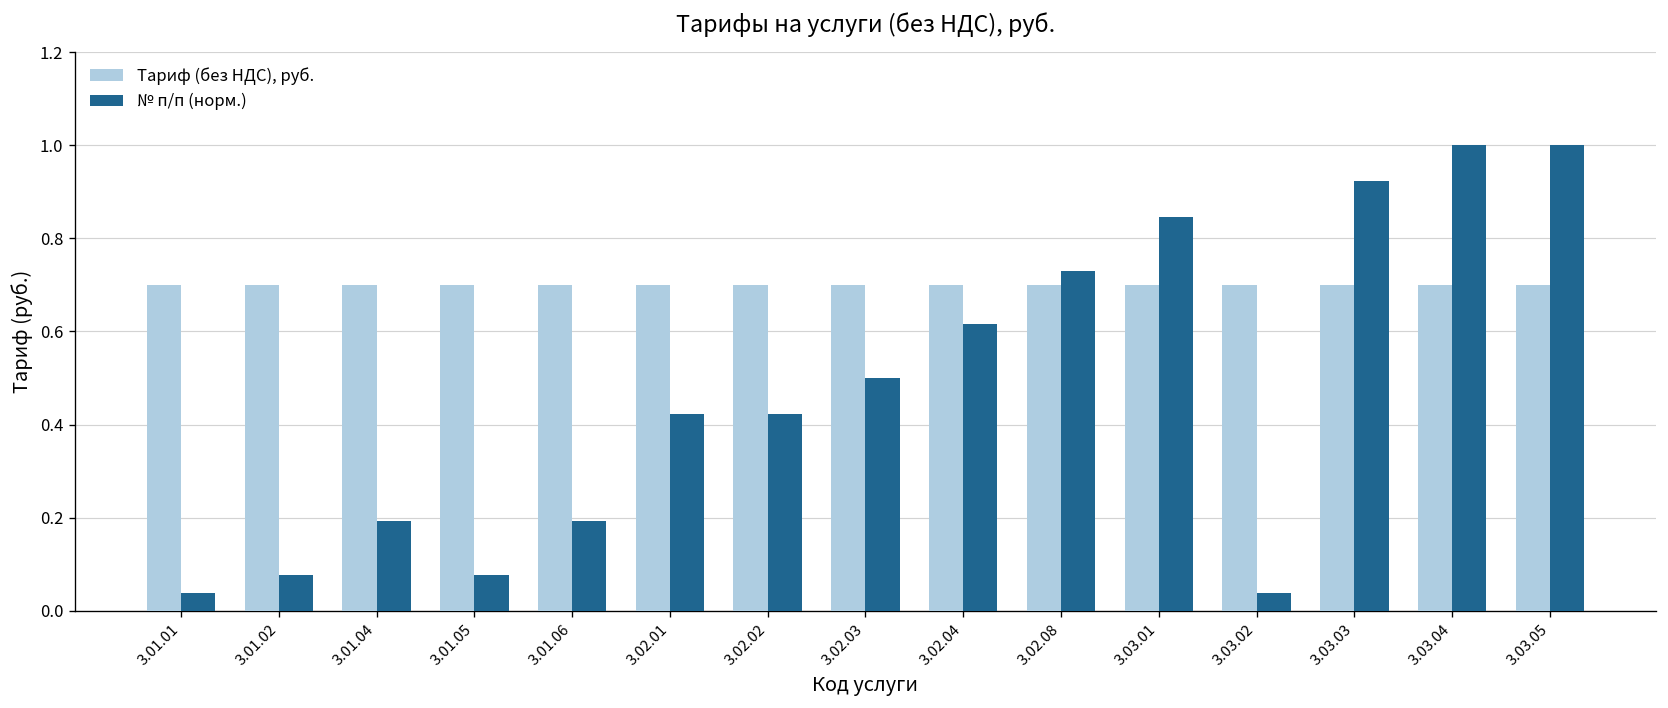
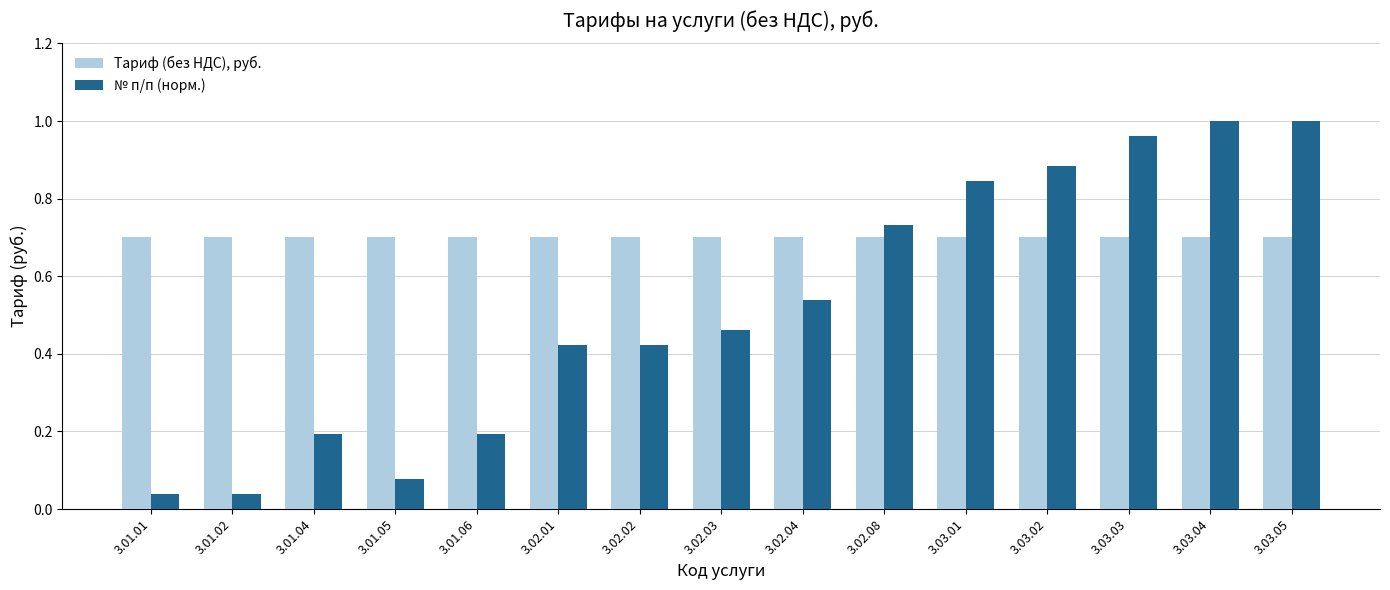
  {
    "Тариф (без НДС), руб.": {
      "3.01.01": 0.70,
      "3.01.02": 0.70,
      "3.01.04": 0.70,
      "3.01.05": 0.70,
      "3.01.06": 0.70,
      "3.02.01": 0.70,
      "3.02.02": 0.70,
      "3.02.03": 0.70,
      "3.02.04": 0.70,
      "3.02.08": 0.70,
      "3.03.01": 0.70,
      "3.03.02": 0.70,
      "3.03.03": 0.70,
      "3.03.04": 0.70,
      "3.03.05": 0.70
    },
    "№ п/п (норм.)": {
      "3.01.01": 0.04,
-     "3.01.02": 0.08,
+     "3.01.02": 0.04,
      "3.01.04": 0.19,
      "3.01.05": 0.08,
      "3.01.06": 0.19,
      "3.02.01": 0.42,
      "3.02.02": 0.42,
-     "3.02.03": 0.50,
-     "3.02.04": 0.62,
+     "3.02.03": 0.46,
+     "3.02.04": 0.54,
      "3.02.08": 0.73,
      "3.03.01": 0.85,
-     "3.03.02": 0.04,
-     "3.03.03": 0.92,
+     "3.03.02": 0.88,
+     "3.03.03": 0.96,
      "3.03.04": 1.00,
      "3.03.05": 1.00
    }
  }
